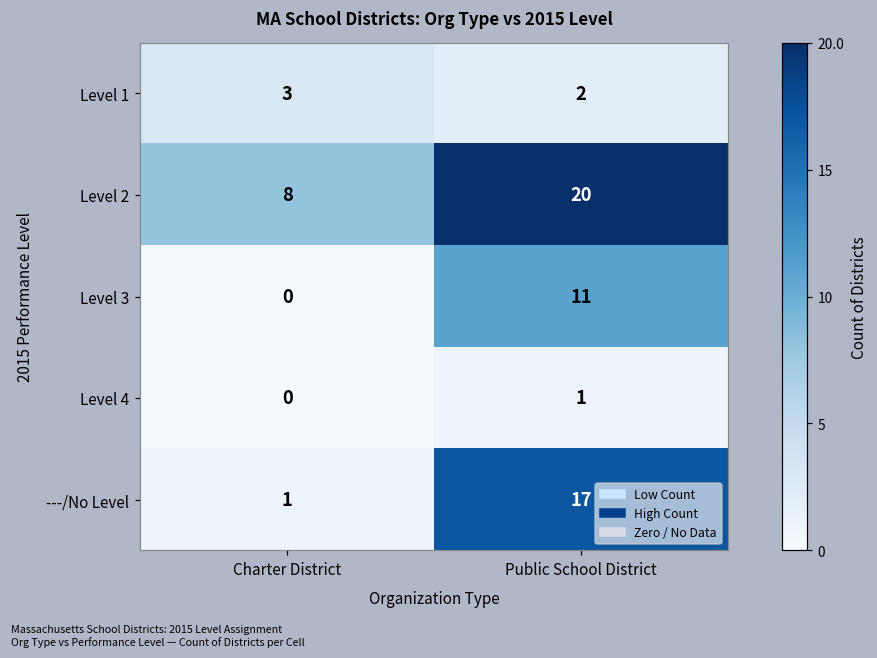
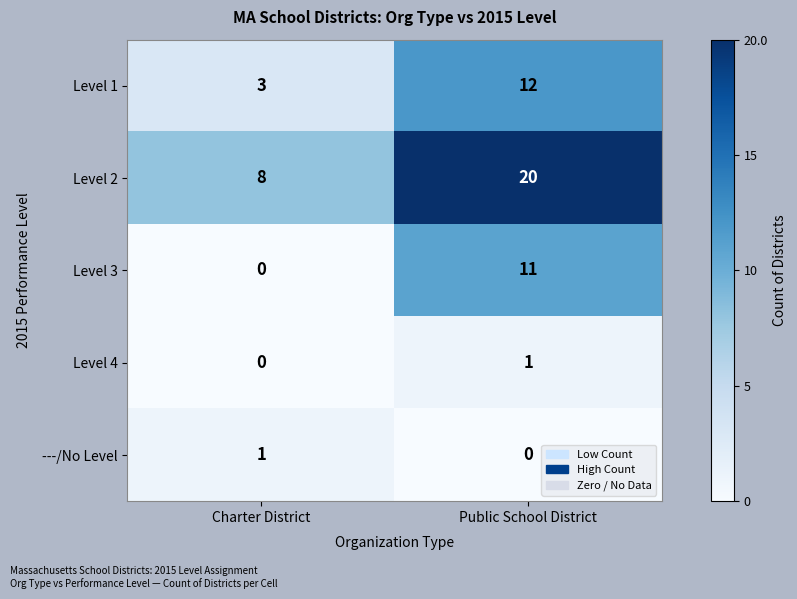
  {
    "Level 1": {
      "Charter District": 3,
-     "Public School District": 2
+     "Public School District": 12
    },
    "Level 2": {
      "Charter District": 8,
      "Public School District": 20
    },
    "Level 3": {
      "Charter District": 0,
      "Public School District": 11
    },
    "Level 4": {
      "Charter District": 0,
      "Public School District": 1
    },
    "---/No Level": {
      "Charter District": 1,
-     "Public School District": 17
+     "Public School District": 0
    }
  }
